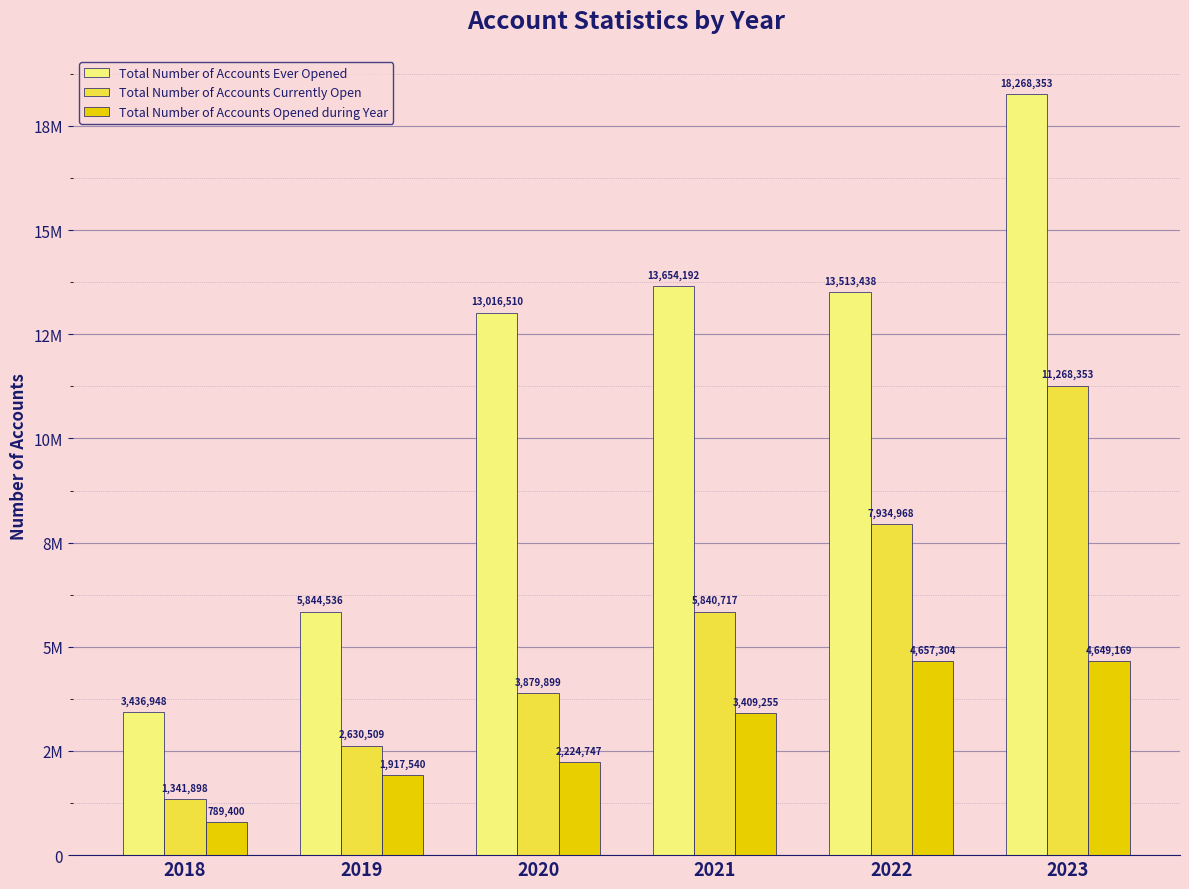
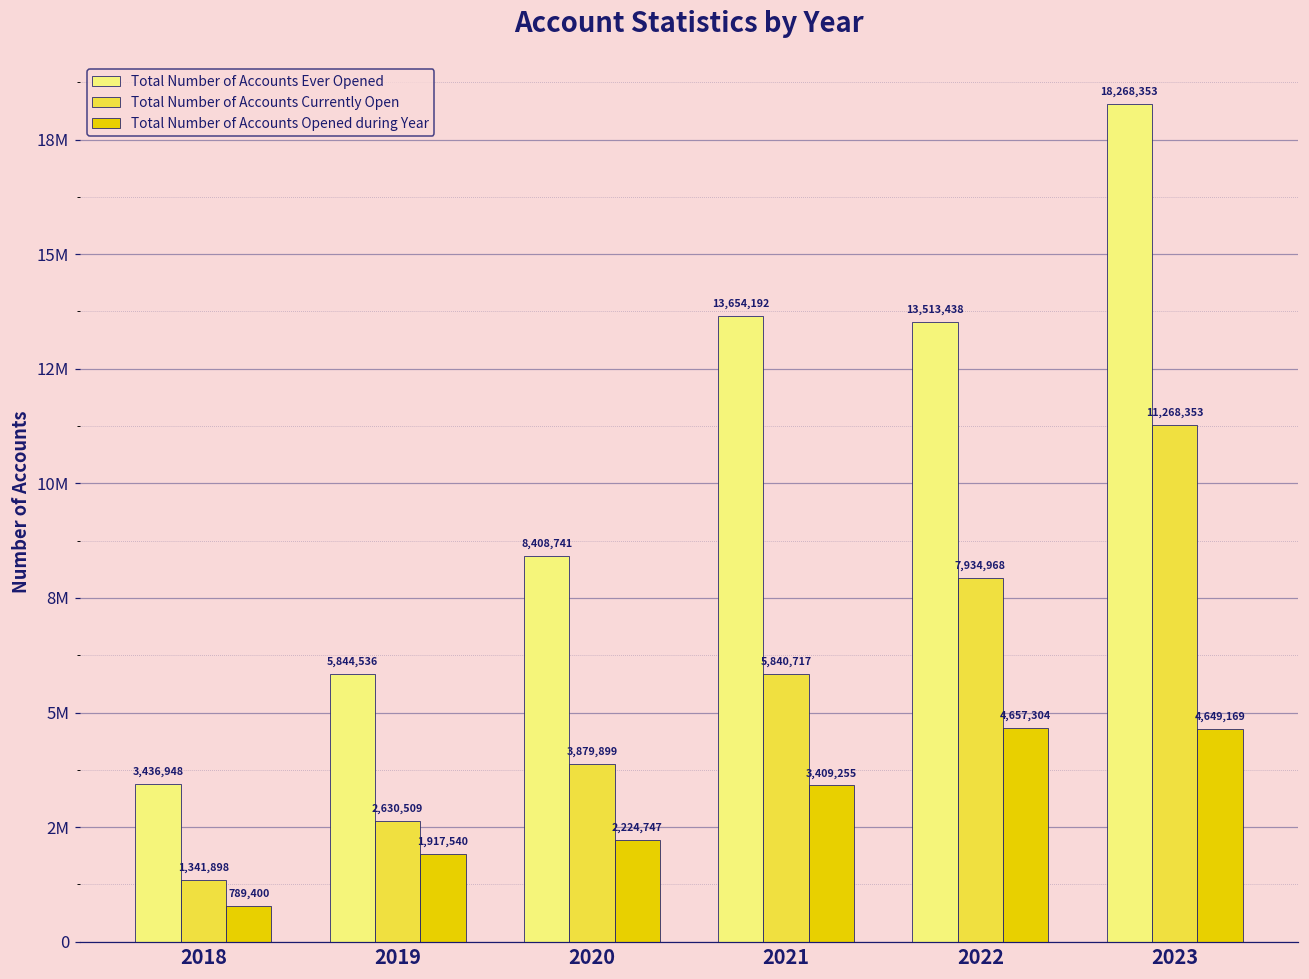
  {
    "Total Number of Accounts Ever Opened": {
      "2018": "3,436,948",
      "2019": "5,844,536",
-     "2020": "13,016,510",
+     "2020": "8,408,741",
      "2021": "13,654,192",
      "2022": "13,513,438",
      "2023": "18,268,353"
    },
    "Total Number of Accounts Currently Open": {
      "2018": "1,341,898",
      "2019": "2,630,509",
      "2020": "3,879,899",
      "2021": "5,840,717",
      "2022": "7,934,968",
      "2023": "11,268,353"
    },
    "Total Number of Accounts Opened during Year": {
      "2018": "789,400",
      "2019": "1,917,540",
      "2020": "2,224,747",
      "2021": "3,409,255",
      "2022": "4,657,304",
      "2023": "4,649,169"
    }
  }
